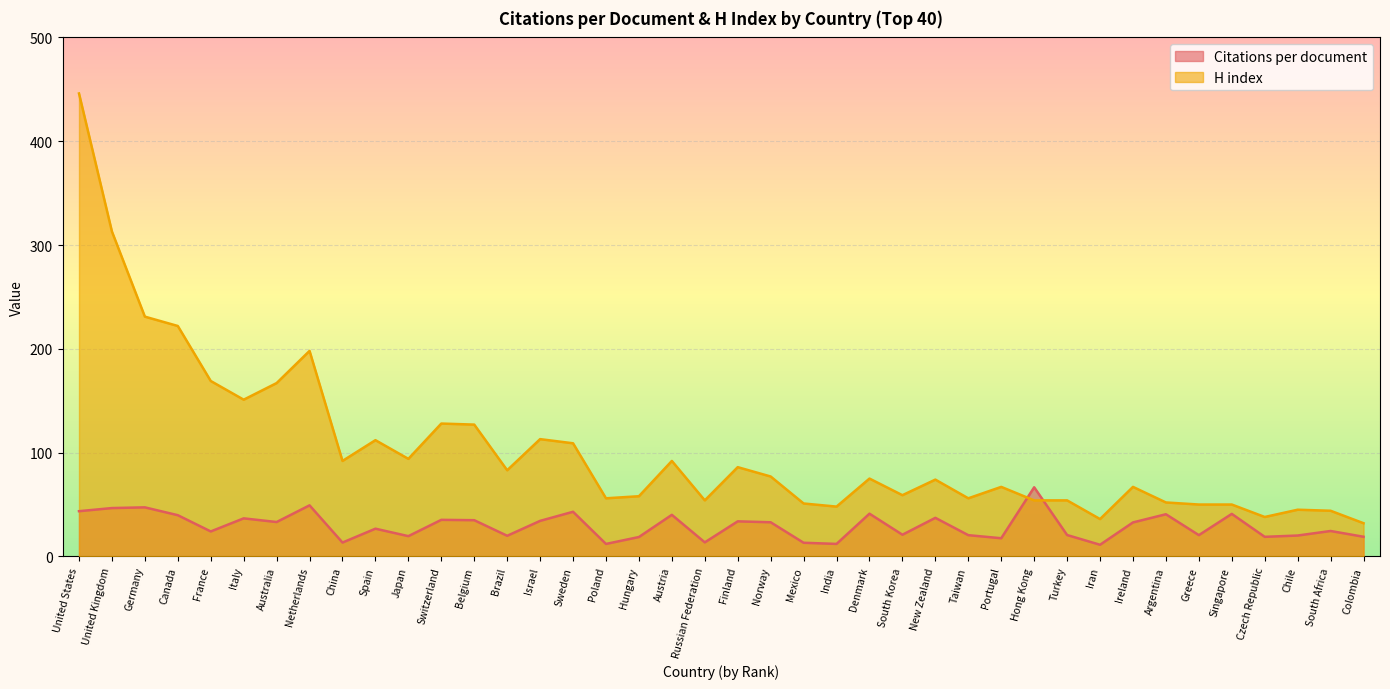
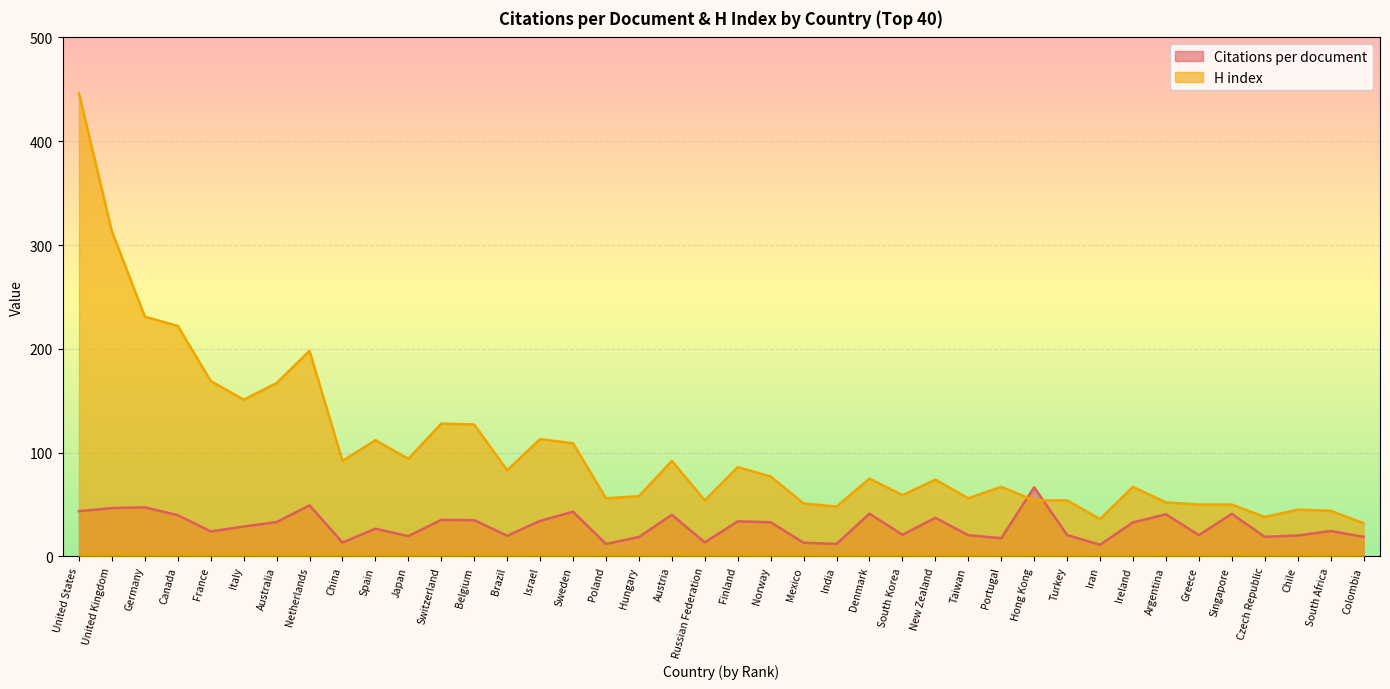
  {
    "Citations per document": {
      "United States": 44,
      "United Kingdom": 47,
      "Germany": 47,
      "Canada": 40,
      "France": 24,
-     "Italy": 37,
+     "Italy": 29,
      "Australia": 33,
      "Netherlands": 49,
      "China": 13,
      "Spain": 27,
      "Japan": 20,
      "Switzerland": 35,
      "Belgium": 35,
      "Brazil": 20,
      "Israel": 34,
      "Sweden": 43,
      "Poland": 12,
      "Hungary": 19,
      "Austria": 40,
      "Russian Federation": 14,
      "Finland": 34,
      "Norway": 33,
      "Mexico": 13,
      "India": 12,
      "Denmark": 41,
      "South Korea": 21,
      "New Zealand": 37,
      "Taiwan": 20,
      "Portugal": 18,
      "Hong Kong": 67,
      "Turkey": 21,
      "Iran": 11,
      "Ireland": 33,
      "Argentina": 41,
      "Greece": 21,
      "Singapore": 41,
      "Czech Republic": 19,
      "Chile": 20,
      "South Africa": 25,
      "Colombia": 19
    },
    "H index": {
      "United States": 446,
      "United Kingdom": 313,
      "Germany": 231,
      "Canada": 222,
      "France": 169,
      "Italy": 151,
      "Australia": 167,
      "Netherlands": 198,
      "China": 92,
      "Spain": 112,
      "Japan": 94,
      "Switzerland": 128,
      "Belgium": 127,
      "Brazil": 83,
      "Israel": 113,
      "Sweden": 109,
      "Poland": 56,
      "Hungary": 58,
      "Austria": 92,
      "Russian Federation": 54,
      "Finland": 86,
      "Norway": 77,
      "Mexico": 51,
      "India": 48,
      "Denmark": 75,
      "South Korea": 59,
      "New Zealand": 74,
      "Taiwan": 56,
      "Portugal": 67,
      "Hong Kong": 54,
      "Turkey": 54,
      "Iran": 36,
      "Ireland": 67,
      "Argentina": 52,
      "Greece": 50,
      "Singapore": 50,
      "Czech Republic": 38,
      "Chile": 45,
      "South Africa": 44,
      "Colombia": 32
    }
  }
